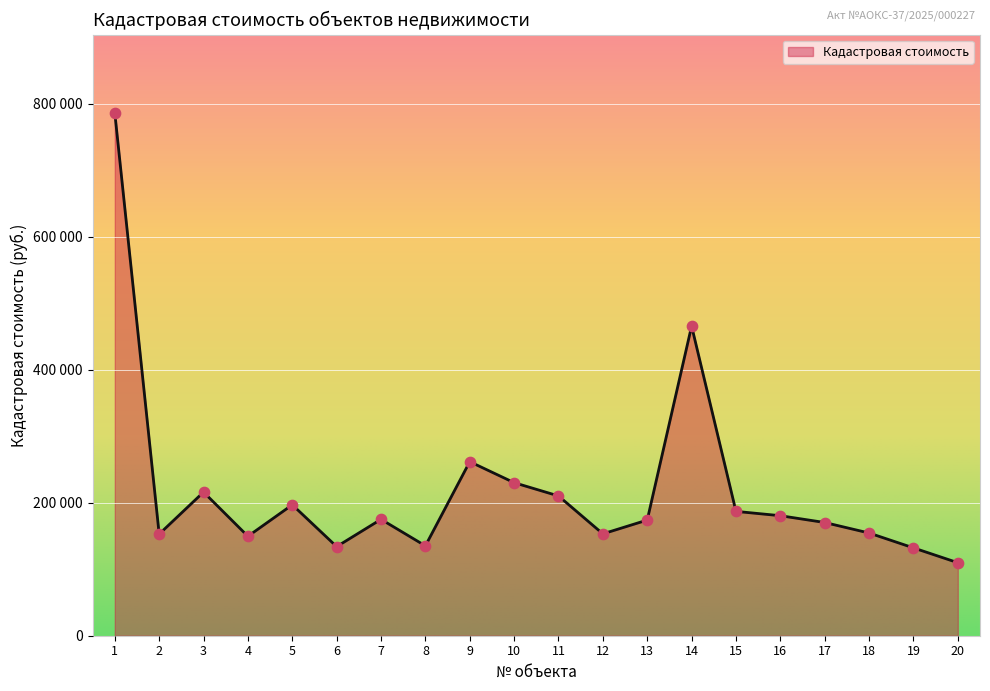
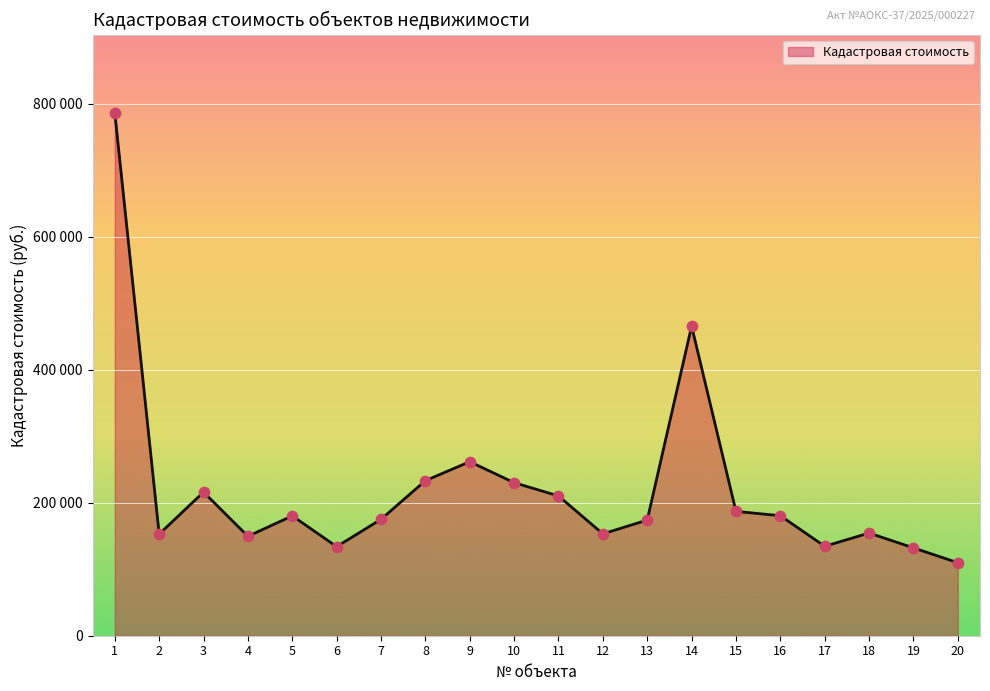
  {
    "1": 790000,
    "2": 150000,
    "3": 220000,
    "4": 150000,
-   "5": 200000,
+   "5": 180000,
    "6": 130000,
    "7": 180000,
-   "8": 140000,
+   "8": 230000,
    "9": 260000,
    "10": 230000,
    "11": 210000,
    "12": 150000,
    "13": 170000,
    "14": 470000,
    "15": 190000,
    "16": 180000,
-   "17": 170000,
+   "17": 130000,
    "18": 150000,
    "19": 130000,
    "20": 110000
  }
